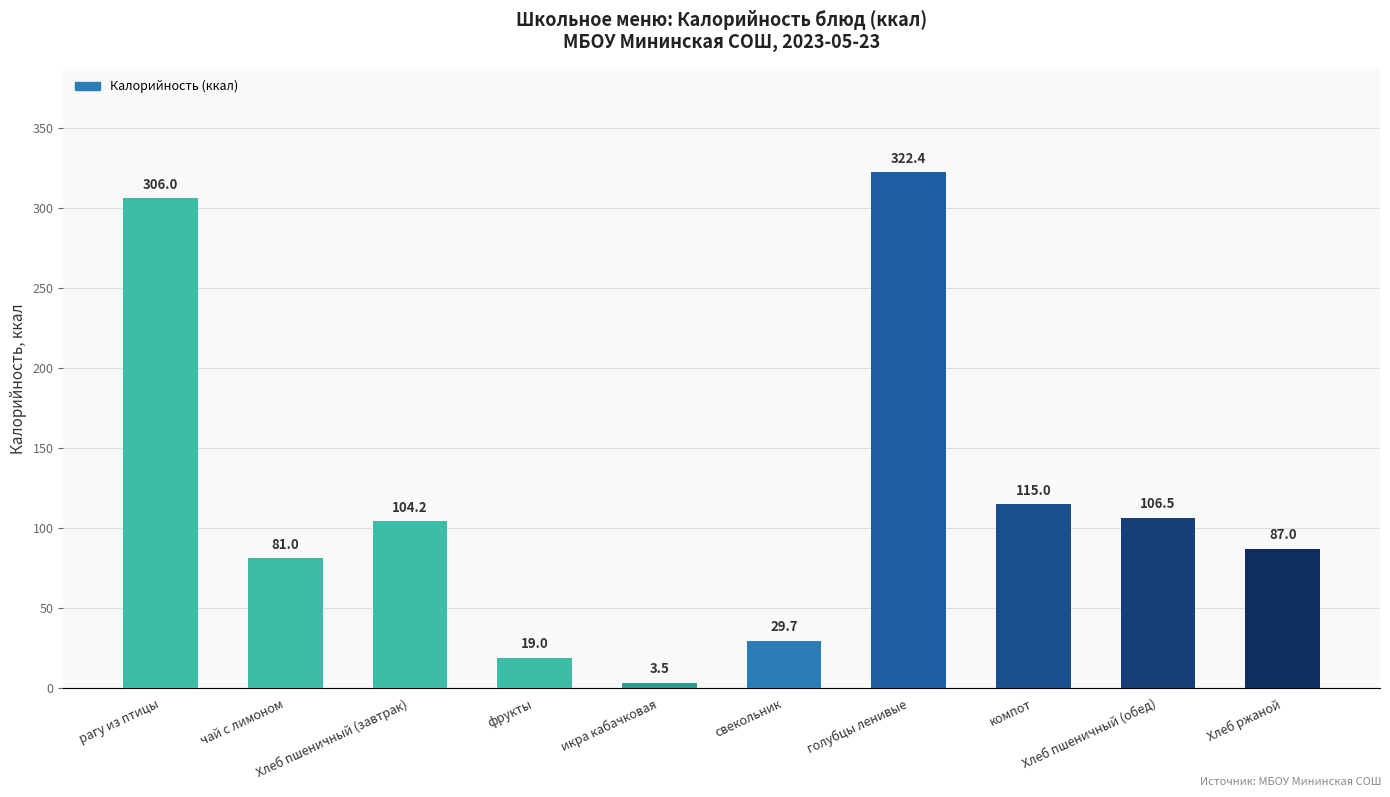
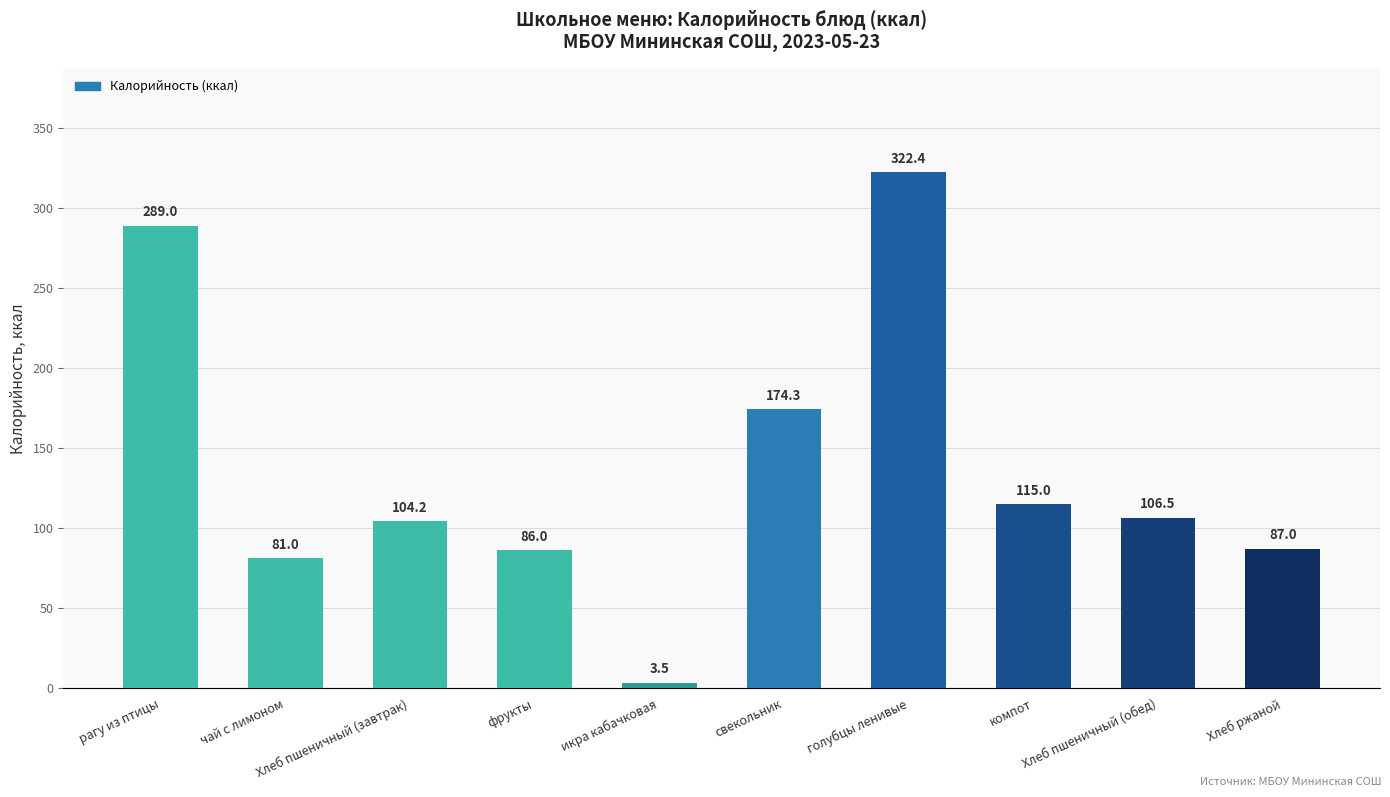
  {
-   "рагу из птицы": 306.0,
+   "рагу из птицы": 289.0,
    "чай с лимоном": 81.0,
    "Хлеб пшеничный (завтрак)": 104.2,
-   "фрукты": 19.0,
+   "фрукты": 86.0,
    "икра кабачковая": 3.5,
-   "свекольник": 29.7,
+   "свекольник": 174.3,
    "голубцы ленивые": 322.4,
    "компот": 115.0,
    "Хлеб пшеничный (обед)": 106.5,
    "Хлеб ржаной": 87.0
  }
